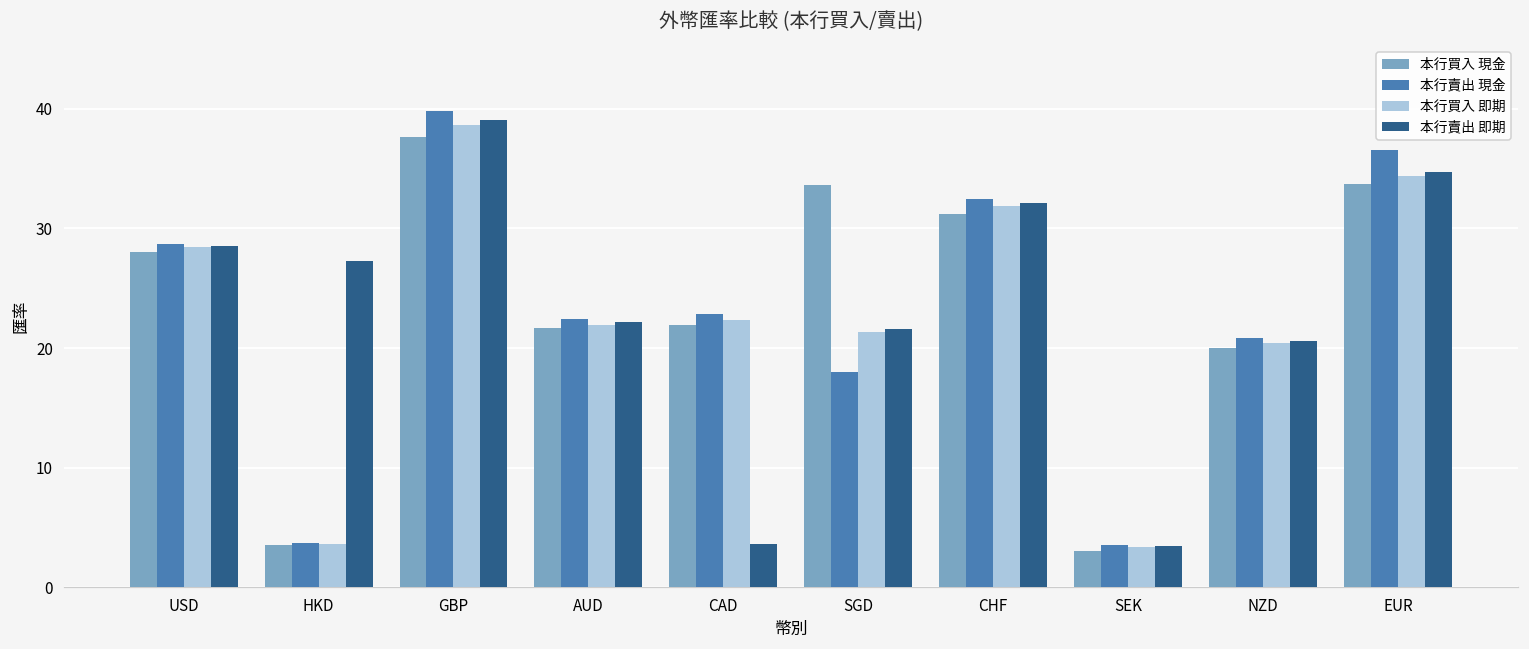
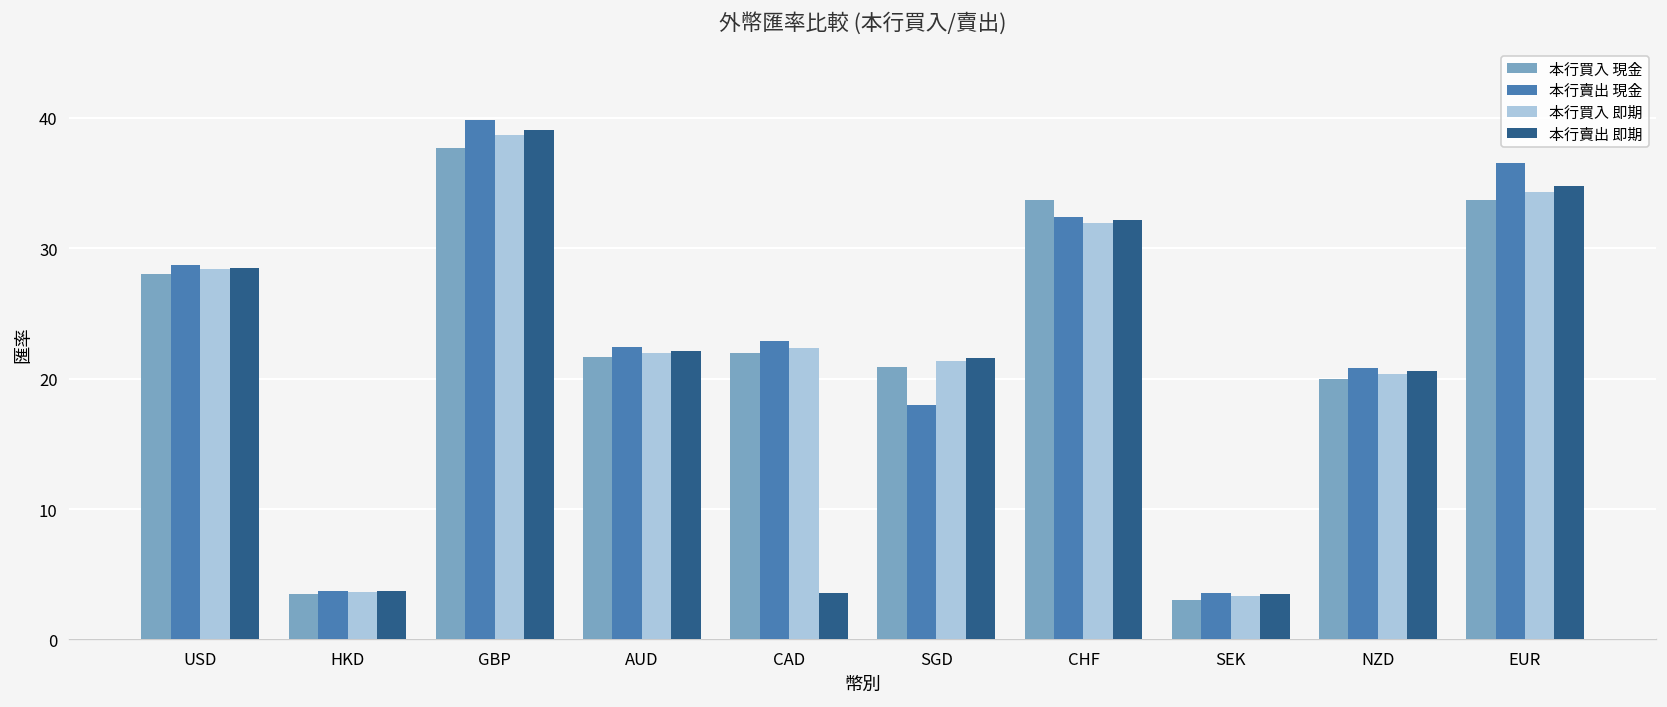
  {
    "本行買入 現金": {
      "USD": 28.1,
      "HKD": 3.5,
      "GBP": 37.7,
      "AUD": 21.7,
      "CAD": 22.0,
-     "SGD": 33.6,
-     "CHF": 31.2,
+     "SGD": 20.9,
+     "CHF": 33.7,
      "SEK": 3.0,
      "NZD": 20.0,
      "EUR": 33.7
    },
    "本行賣出 現金": {
      "USD": 28.7,
      "HKD": 3.7,
      "GBP": 39.8,
      "AUD": 22.4,
      "CAD": 22.9,
      "SGD": 18.0,
      "CHF": 32.4,
      "SEK": 3.6,
      "NZD": 20.9,
      "EUR": 36.6
    },
    "本行買入 即期": {
      "USD": 28.4,
      "HKD": 3.6,
      "GBP": 38.7,
      "AUD": 22.0,
      "CAD": 22.4,
      "SGD": 21.4,
      "CHF": 31.9,
      "SEK": 3.4,
      "NZD": 20.4,
      "EUR": 34.4
    },
    "本行賣出 即期": {
      "USD": 28.5,
-     "HKD": 27.3,
+     "HKD": 3.7,
      "GBP": 39.1,
      "AUD": 22.2,
      "CAD": 3.6,
      "SGD": 21.6,
      "CHF": 32.2,
      "SEK": 3.5,
      "NZD": 20.6,
      "EUR": 34.8
    }
  }
